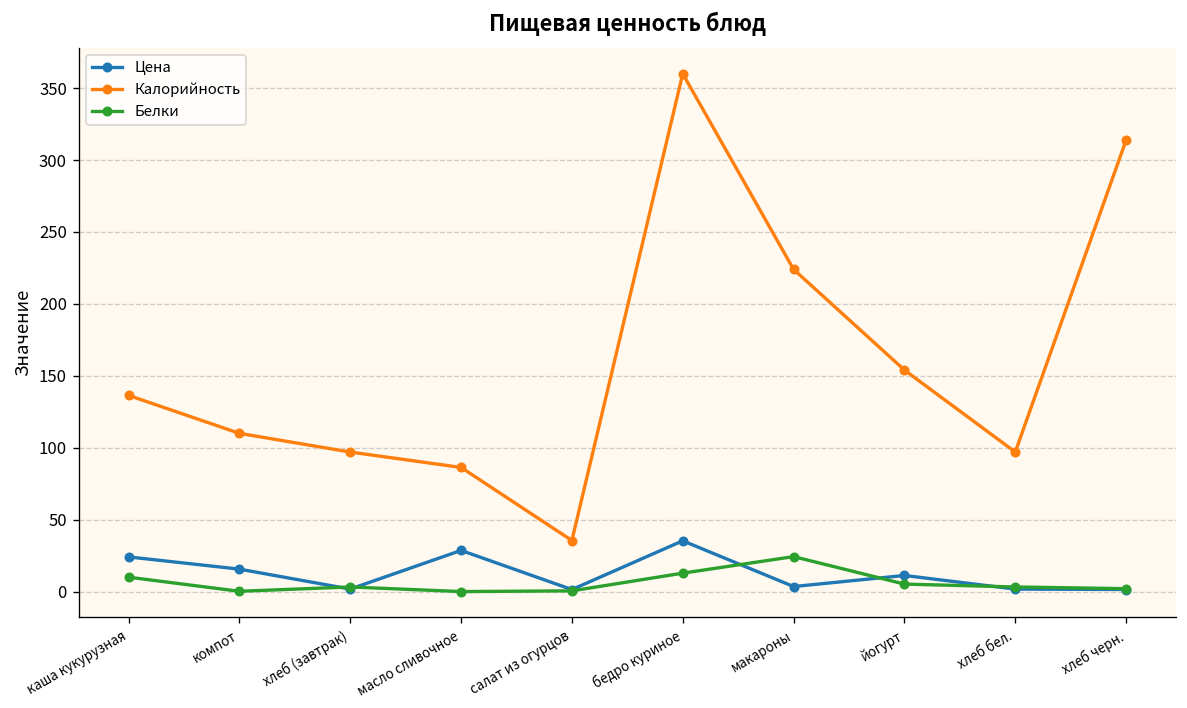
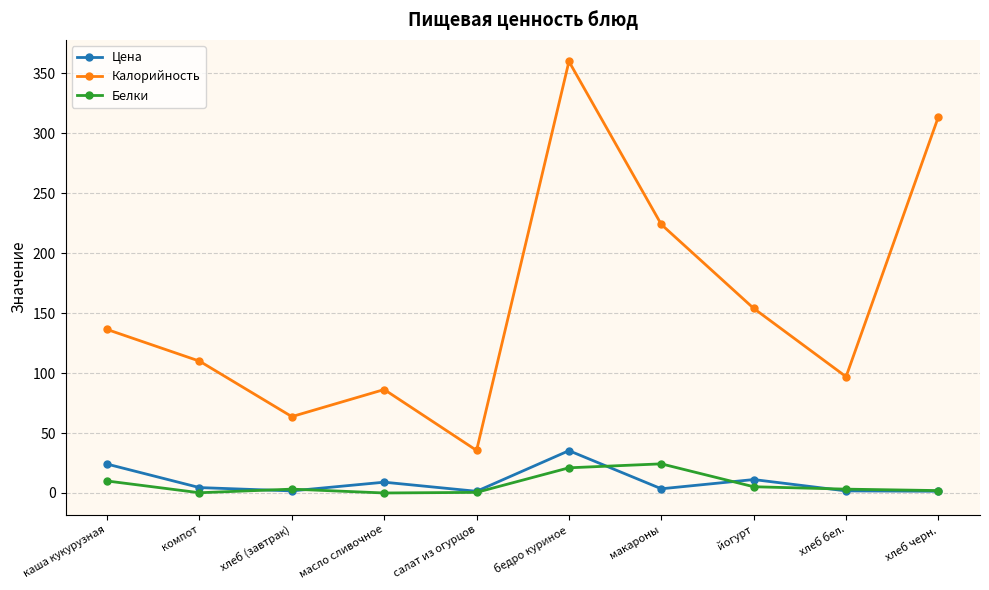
  {
    "Цена": {
      "каша кукурузная": 24,
-     "компот": 16,
-     "масло сливочное": 29,
+     "компот": 5,
+     "масло сливочное": 9,
      "бедро куриное": 35,
      "макароны": 4,
      "йогурт": 11
    },
    "Калорийность": {
      "каша кукурузная": 136,
      "компот": 110,
-     "хлеб (завтрак)": 97,
+     "хлеб (завтрак)": 64,
      "масло сливочное": 86,
      "салат из огурцов": 36,
      "бедро куриное": 360,
      "макароны": 224,
      "йогурт": 154,
      "хлеб бел.": 97,
      "хлеб черн.": 314
    },
    "Белки": {
      "каша кукурузная": 10,
      "компот": 0,
      "масло сливочное": 0,
-     "бедро куриное": 13,
+     "бедро куриное": 21,
      "макароны": 24,
      "йогурт": 5
    }
  }
